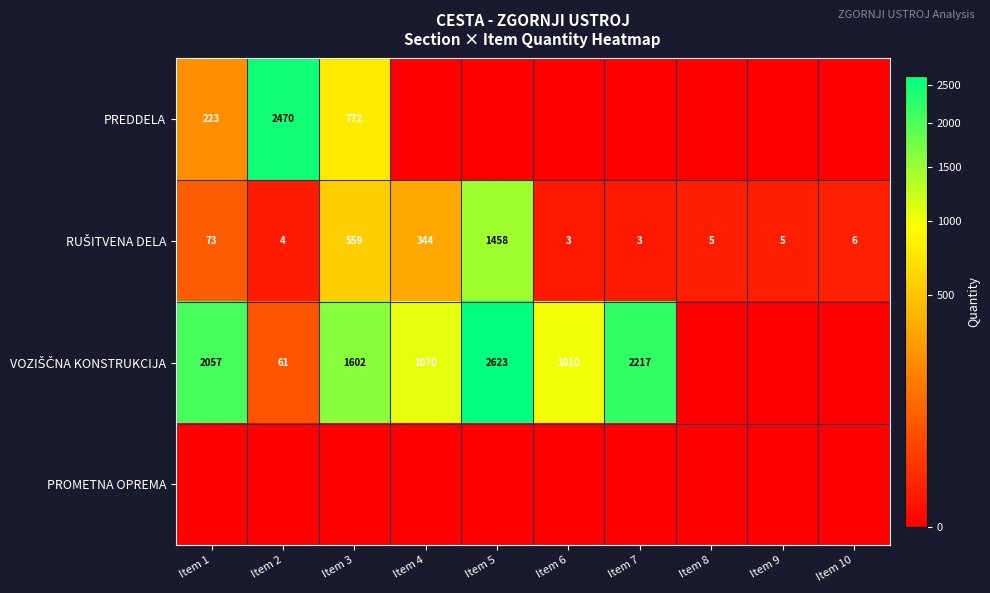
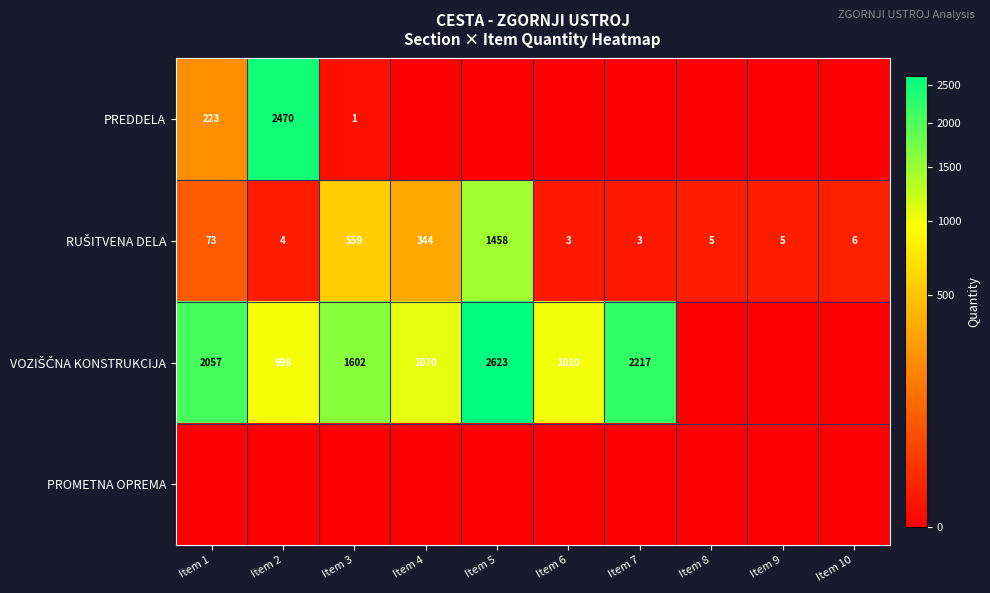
  {
    "PREDDELA": {
      "Item 1": 223,
      "Item 2": 2470,
-     "Item 3": 772
+     "Item 3": 1
    },
    "RUŠITVENA DELA": {
      "Item 1": 73,
      "Item 2": 4,
      "Item 3": 559,
      "Item 4": 344,
      "Item 5": 1458,
      "Item 6": 3,
      "Item 7": 3,
      "Item 8": 5,
      "Item 9": 5,
      "Item 10": 6
    },
    "VOZIŠČNA KONSTRUKCIJA": {
      "Item 1": 2057,
-     "Item 2": 61,
+     "Item 2": 998,
      "Item 3": 1602,
      "Item 4": 1070,
      "Item 5": 2623,
      "Item 6": 1010,
      "Item 7": 2217
    }
  }
